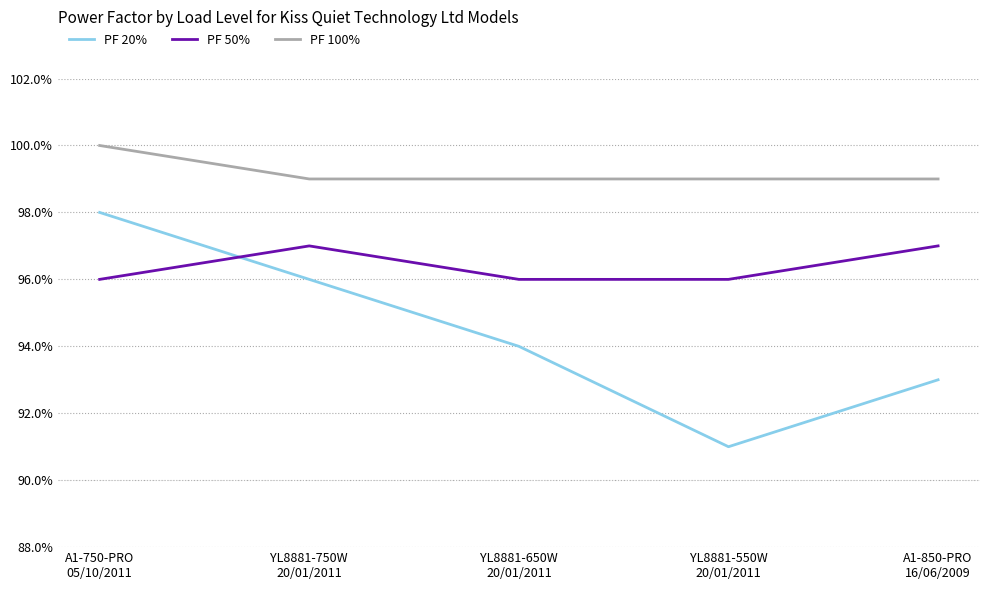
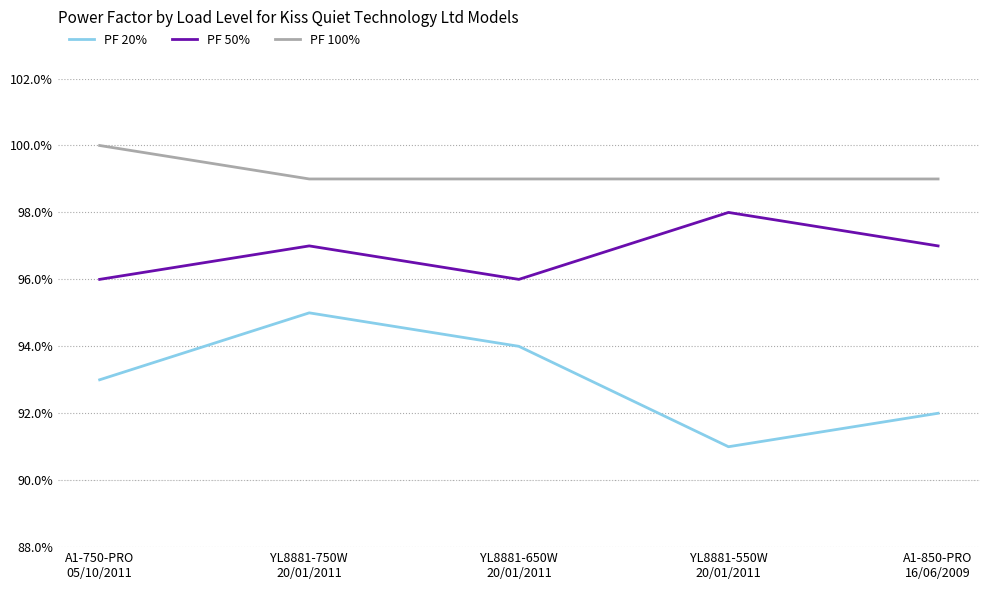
  {
    "PF 20%": {
-     "A1-750-PRO 05/10/2011": "98.0%",
-     "YL8881-750W 20/01/2011": "96.0%",
+     "A1-750-PRO 05/10/2011": "93.0%",
+     "YL8881-750W 20/01/2011": "95.0%",
      "YL8881-650W 20/01/2011": "94.0%",
      "YL8881-550W 20/01/2011": "91.0%",
-     "A1-850-PRO 16/06/2009": "93.0%"
+     "A1-850-PRO 16/06/2009": "92.0%"
    },
    "PF 50%": {
      "A1-750-PRO 05/10/2011": "96.0%",
      "YL8881-750W 20/01/2011": "97.0%",
      "YL8881-650W 20/01/2011": "96.0%",
-     "YL8881-550W 20/01/2011": "96.0%",
+     "YL8881-550W 20/01/2011": "98.0%",
      "A1-850-PRO 16/06/2009": "97.0%"
    },
    "PF 100%": {
      "A1-750-PRO 05/10/2011": "100.0%",
      "YL8881-750W 20/01/2011": "99.0%",
      "YL8881-650W 20/01/2011": "99.0%",
      "YL8881-550W 20/01/2011": "99.0%",
      "A1-850-PRO 16/06/2009": "99.0%"
    }
  }
